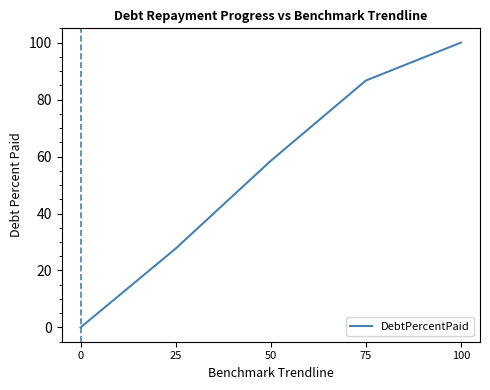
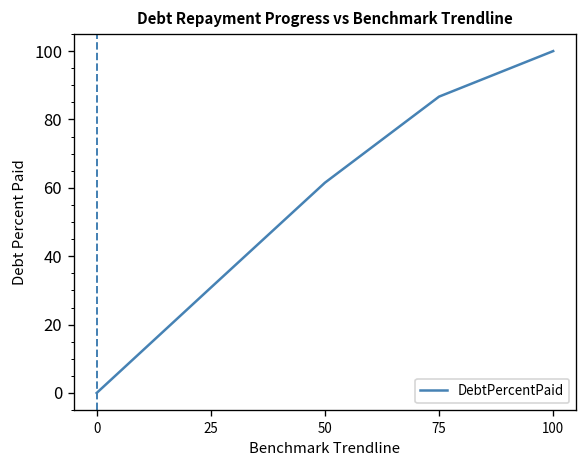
  {
    "0": 0,
-   "25": 28,
-   "50": 59,
+   "25": 31,
+   "50": 62,
    "75": 87,
    "100": 100
  }
